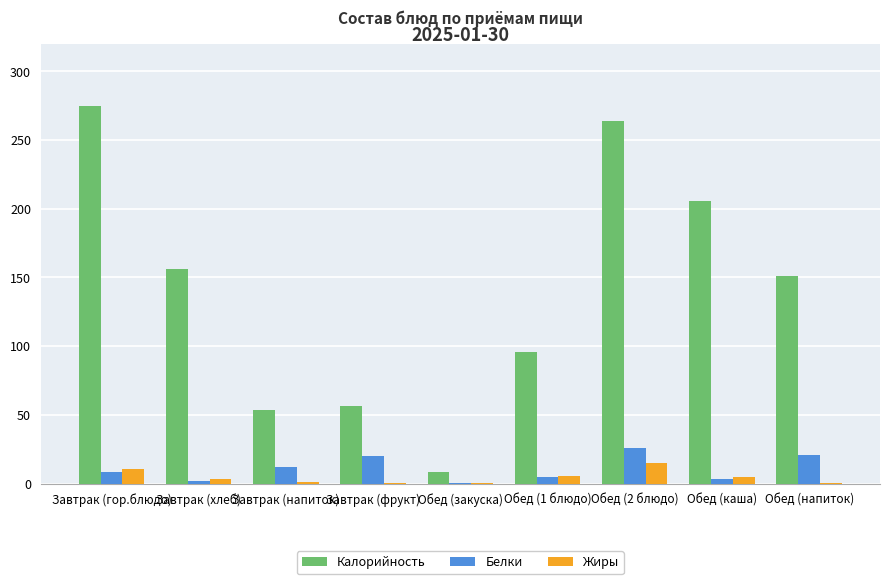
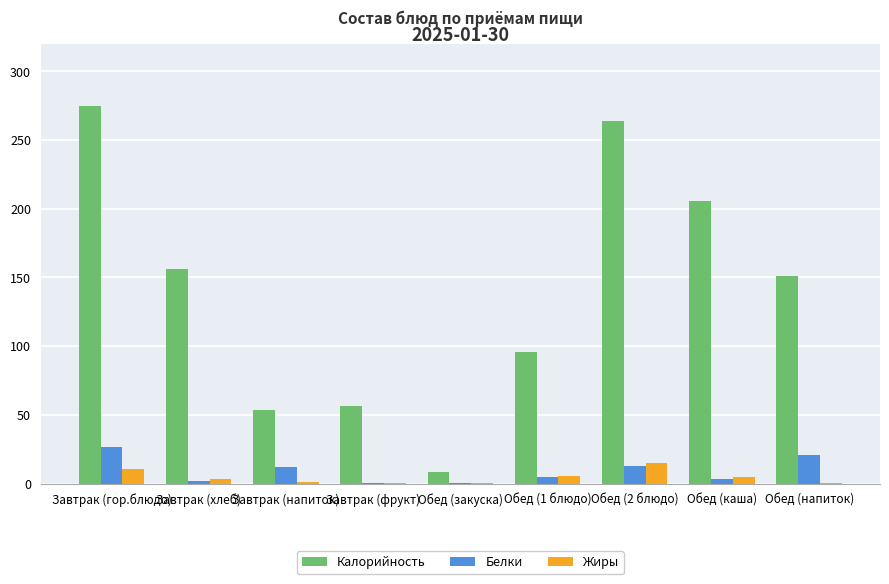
  {
    "Белки": {
-     "Завтрак (гор.блюдо)": 9,
+     "Завтрак (гор.блюдо)": 26,
      "Завтрак (напиток)": 12,
-     "Завтрак (фрукт)": 20,
+     "Завтрак (фрукт)": 0,
      "Обед (1 блюдо)": 5,
-     "Обед (2 блюдо)": 26,
+     "Обед (2 блюдо)": 13,
      "Обед (каша)": 4,
      "Обед (напиток)": 21
    }
  }
